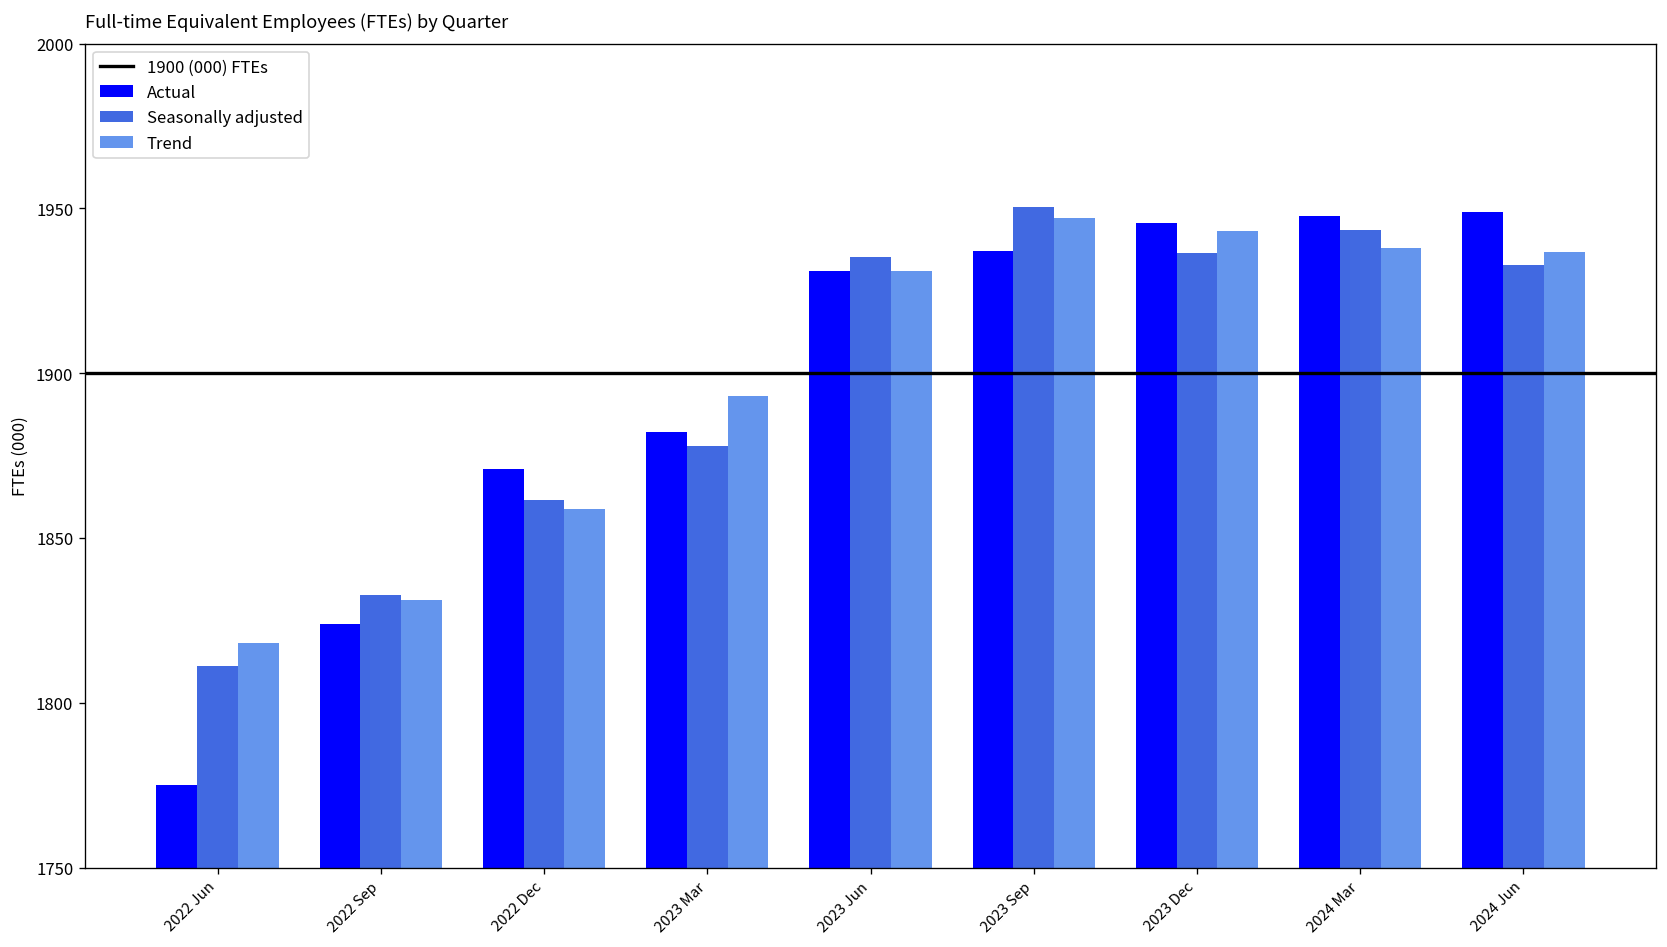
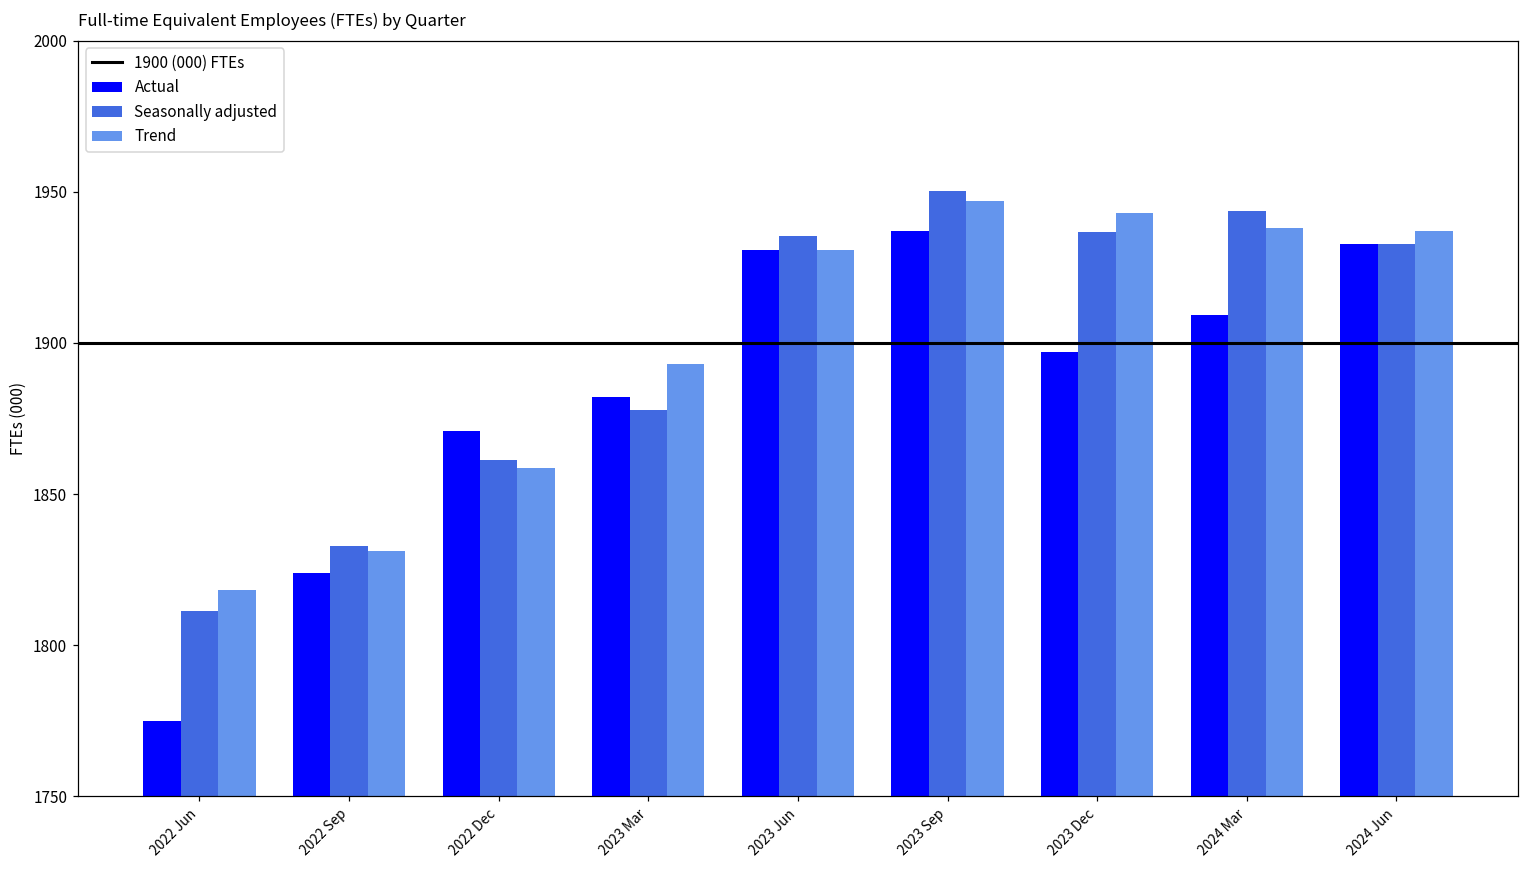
  {
    "Actual": {
      "2022 Jun": 1775,
      "2022 Sep": 1824,
      "2022 Dec": 1871,
      "2023 Mar": 1882,
      "2023 Jun": 1931,
      "2023 Sep": 1937,
-     "2023 Dec": 1946,
-     "2024 Mar": 1948,
-     "2024 Jun": 1949
+     "2023 Dec": 1897,
+     "2024 Mar": 1909,
+     "2024 Jun": 1933
    }
  }
